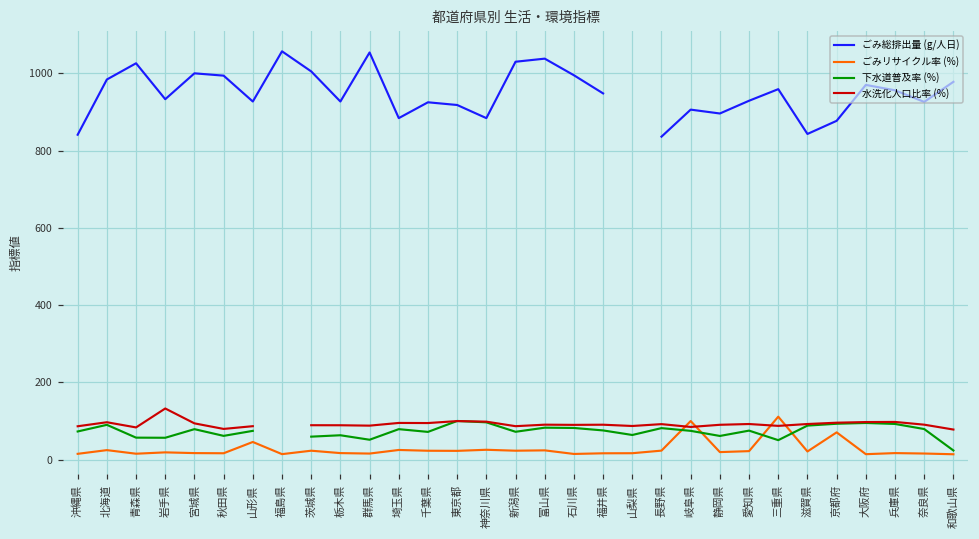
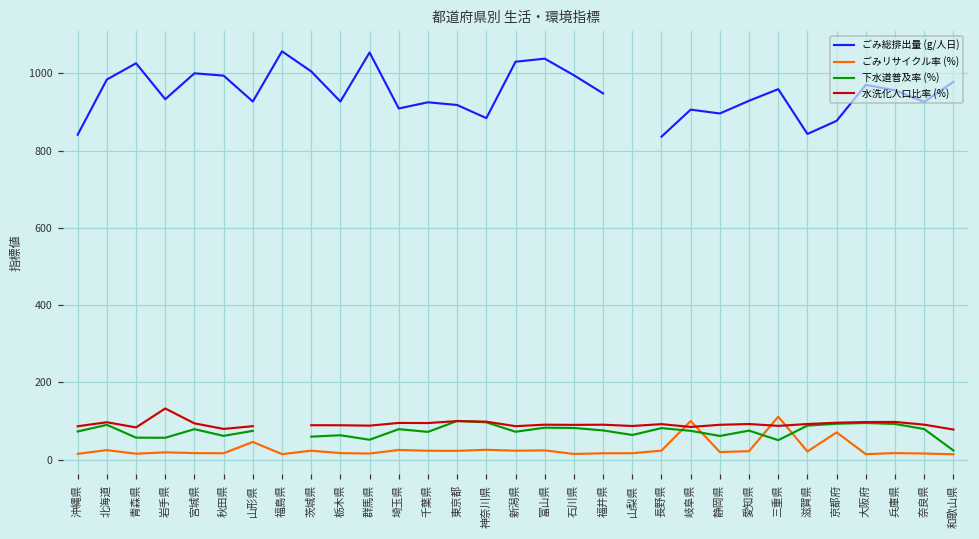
  {
    "ごみ総排出量 (g/人日)": {
      "沖縄県": 840,
      "北海道": 980,
      "青森県": 1030,
      "岩手県": 930,
      "宮城県": 1000,
      "秋田県": 990,
      "山形県": 930,
      "福島県": 1060,
      "茨城県": 1010,
      "栃木県": 930,
      "群馬県": 1050,
-     "埼玉県": 880,
+     "埼玉県": 910,
      "千葉県": 930,
      "東京都": 920,
      "神奈川県": 880,
      "新潟県": 1030,
      "富山県": 1040,
      "石川県": 1000,
      "福井県": 950,
      "長野県": 840,
      "岐阜県": 910,
      "静岡県": 900,
      "愛知県": 930,
      "三重県": 960,
      "滋賀県": 840,
      "京都府": 880
    },
    "ごみリサイクル率 (%)": {
      "沖縄県": 10,
      "北海道": 20,
      "青森県": 20,
      "岩手県": 20,
      "宮城県": 20,
      "秋田県": 20,
      "山形県": 50,
      "福島県": 10,
      "茨城県": 20,
      "栃木県": 20,
      "群馬県": 20,
      "埼玉県": 20,
      "千葉県": 20,
      "東京都": 20,
      "神奈川県": 30,
      "新潟県": 20,
      "富山県": 20,
      "石川県": 10,
      "福井県": 20,
      "山梨県": 20,
      "長野県": 20,
      "岐阜県": 100,
      "静岡県": 20,
      "愛知県": 20,
      "三重県": 110,
      "滋賀県": 20,
      "京都府": 70,
      "大阪府": 10,
      "兵庫県": 20,
      "奈良県": 20,
      "和歌山県": 10
    },
    "下水道普及率 (%)": {
      "沖縄県": 70,
      "青森県": 60,
      "岩手県": 60,
      "宮城県": 80,
      "秋田県": 60,
      "山形県": 70,
      "茨城県": 60,
      "栃木県": 60,
      "群馬県": 50,
      "埼玉県": 80,
      "千葉県": 70,
      "新潟県": 70,
      "富山県": 80,
      "石川県": 80,
      "福井県": 80,
      "山梨県": 60,
      "長野県": 80,
      "岐阜県": 70,
      "静岡県": 60,
      "愛知県": 70,
      "三重県": 50,
      "奈良県": 80,
      "和歌山県": 20
    },
    "水洗化人口比率 (%)": {
      "沖縄県": 90,
      "青森県": 80,
      "岩手県": 130,
      "宮城県": 90,
      "秋田県": 80,
      "山形県": 90,
      "茨城県": 90,
      "栃木県": 90,
      "群馬県": 90,
      "埼玉県": 90,
      "千葉県": 90,
      "新潟県": 90,
      "富山県": 90,
      "石川県": 90,
      "福井県": 90,
      "山梨県": 90,
      "長野県": 90,
      "岐阜県": 80,
      "静岡県": 90,
      "愛知県": 90,
      "三重県": 90,
      "奈良県": 90,
      "和歌山県": 80
    }
  }
